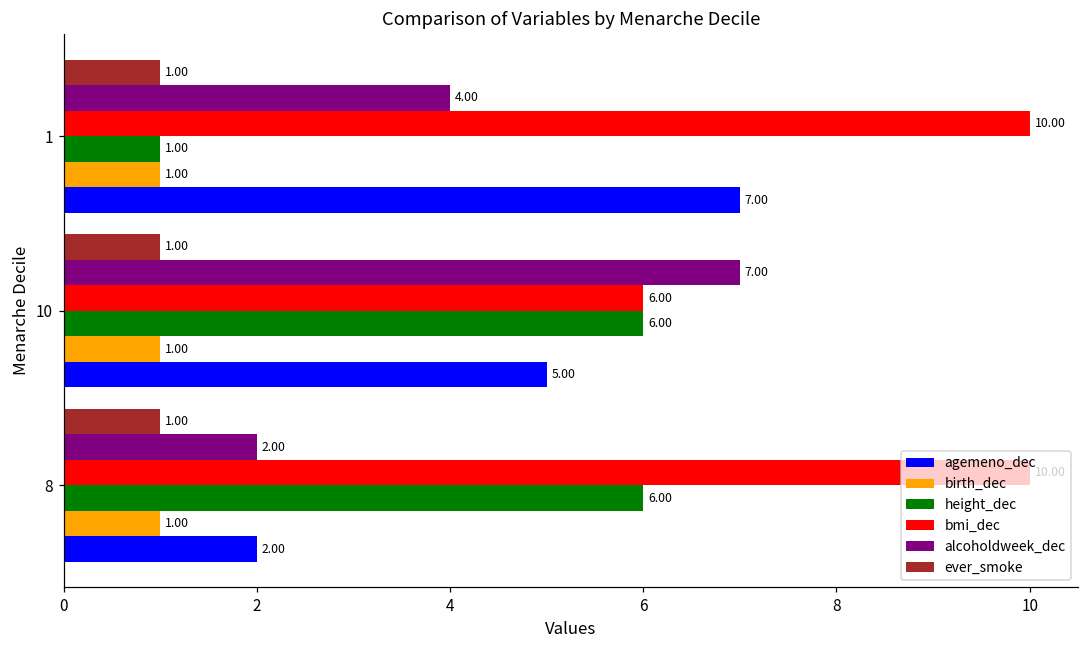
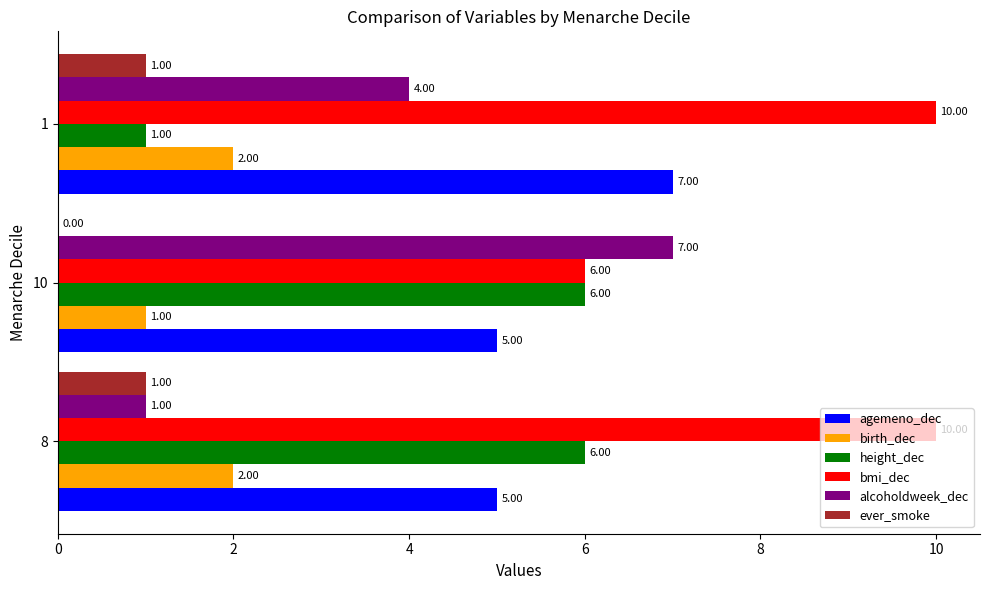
  {
    "agemeno_dec": {
      "1": 7.00,
      "10": 5.00,
-     "8": 2.00
+     "8": 5.00
    },
    "birth_dec": {
-     "1": 1.00,
+     "1": 2.00,
      "10": 1.00,
-     "8": 1.00
+     "8": 2.00
    },
    "height_dec": {
      "1": 1.00,
      "10": 6.00,
      "8": 6.00
    },
    "bmi_dec": {
      "1": 10.00,
      "10": 6.00
    },
    "alcoholdweek_dec": {
      "1": 4.00,
      "10": 7.00,
-     "8": 2.00
+     "8": 1.00
    },
    "ever_smoke": {
      "1": 1.00,
-     "10": 1.00,
+     "10": 0.00,
      "8": 1.00
    }
  }
